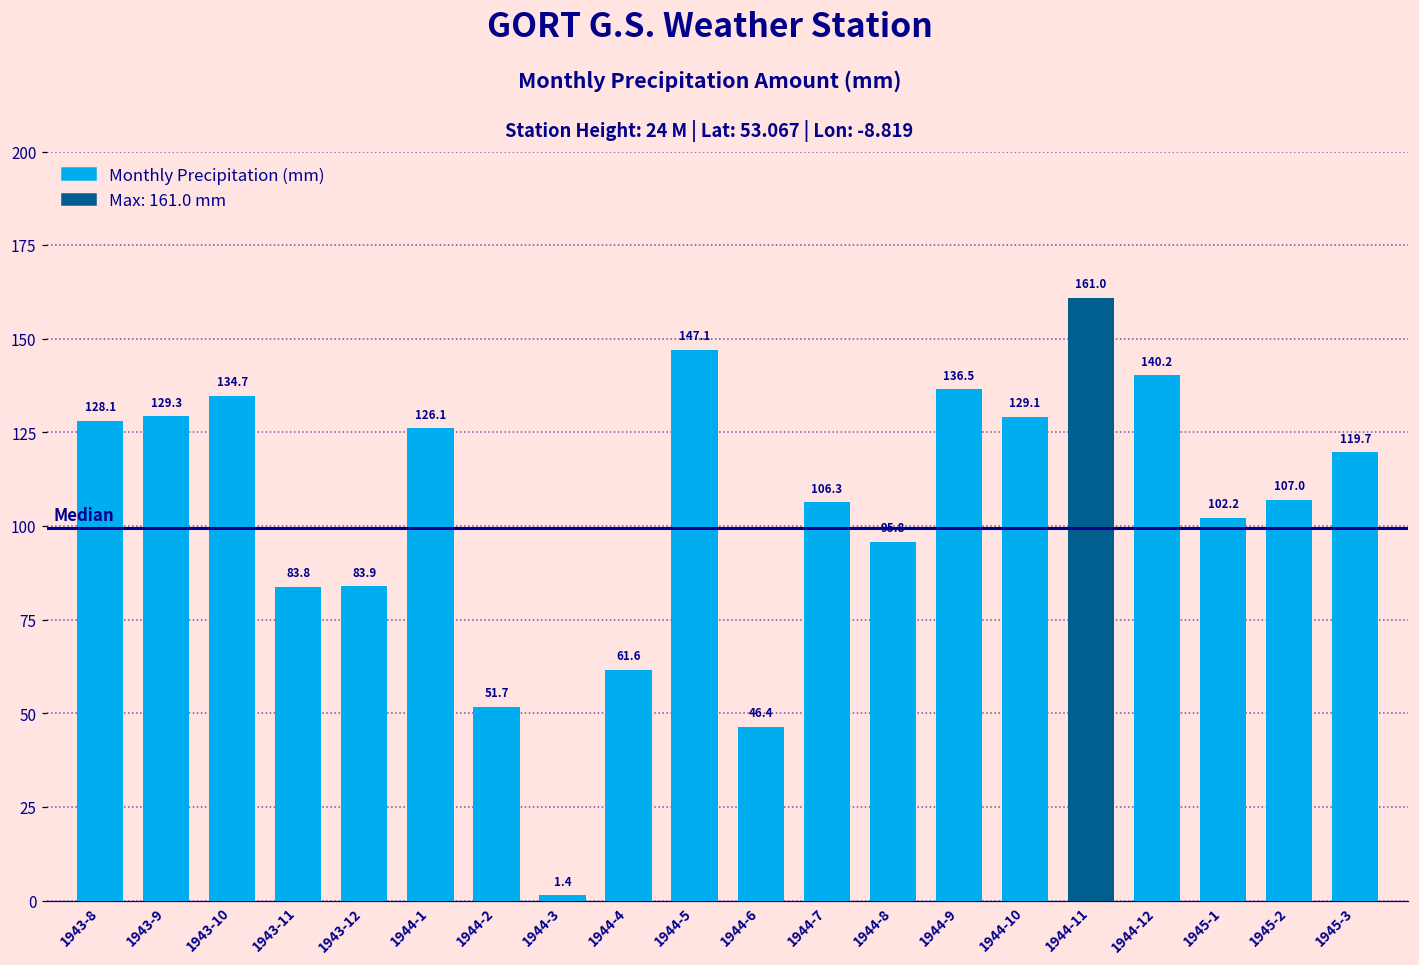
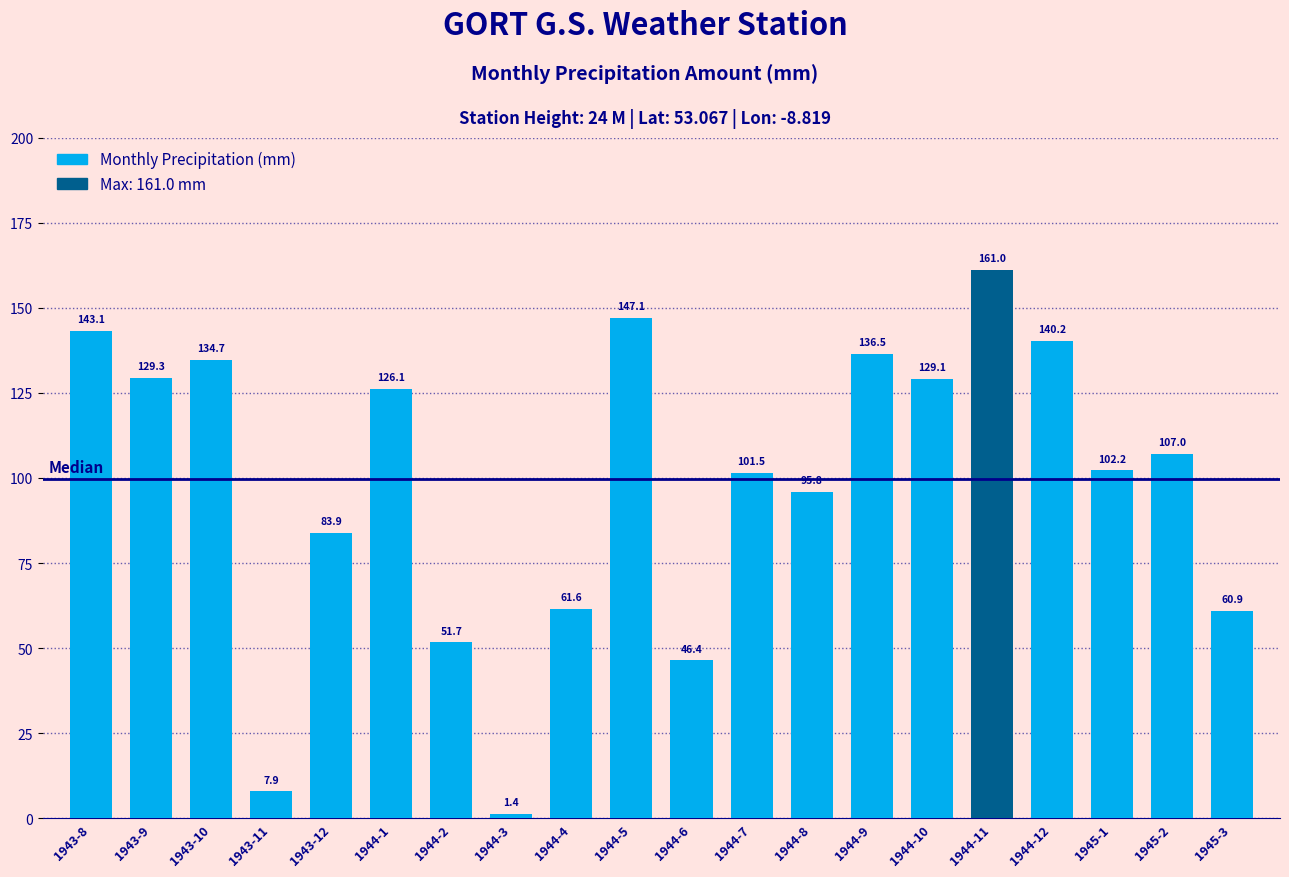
  {
-   "1943-8": 128.1,
+   "1943-8": 143.1,
    "1943-9": 129.3,
    "1943-10": 134.7,
-   "1943-11": 83.8,
+   "1943-11": 7.9,
    "1943-12": 83.9,
    "1944-1": 126.1,
    "1944-2": 51.7,
    "1944-3": 1.4,
    "1944-4": 61.6,
    "1944-5": 147.1,
    "1944-6": 46.4,
-   "1944-7": 106.3,
+   "1944-7": 101.5,
    "1944-8": 95.8,
    "1944-9": 136.5,
    "1944-10": 129.1,
    "1944-11": 161.0,
    "1944-12": 140.2,
    "1945-1": 102.2,
    "1945-2": 107.0,
-   "1945-3": 119.7
+   "1945-3": 60.9
  }
